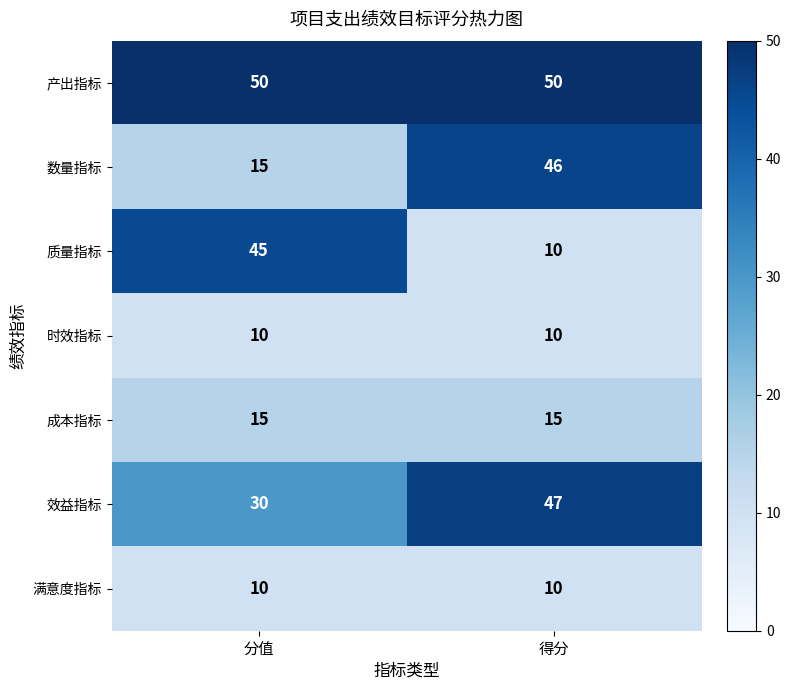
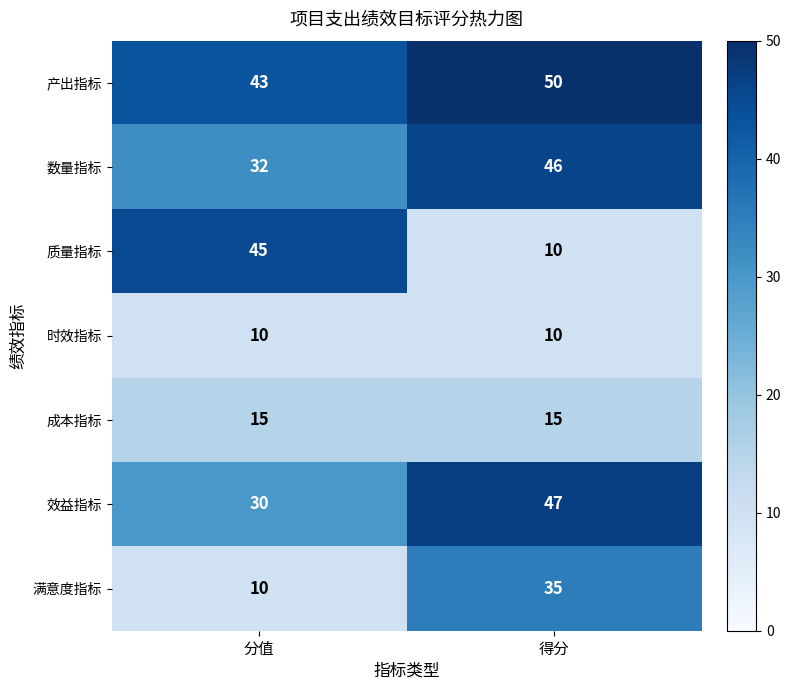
  {
    "产出指标": {
-     "分值": 50,
+     "分值": 43,
      "得分": 50
    },
    "数量指标": {
-     "分值": 15,
+     "分值": 32,
      "得分": 46
    },
    "质量指标": {
      "分值": 45,
      "得分": 10
    },
    "时效指标": {
      "分值": 10,
      "得分": 10
    },
    "成本指标": {
      "分值": 15,
      "得分": 15
    },
    "效益指标": {
      "分值": 30,
      "得分": 47
    },
    "满意度指标": {
      "分值": 10,
-     "得分": 10
+     "得分": 35
    }
  }
